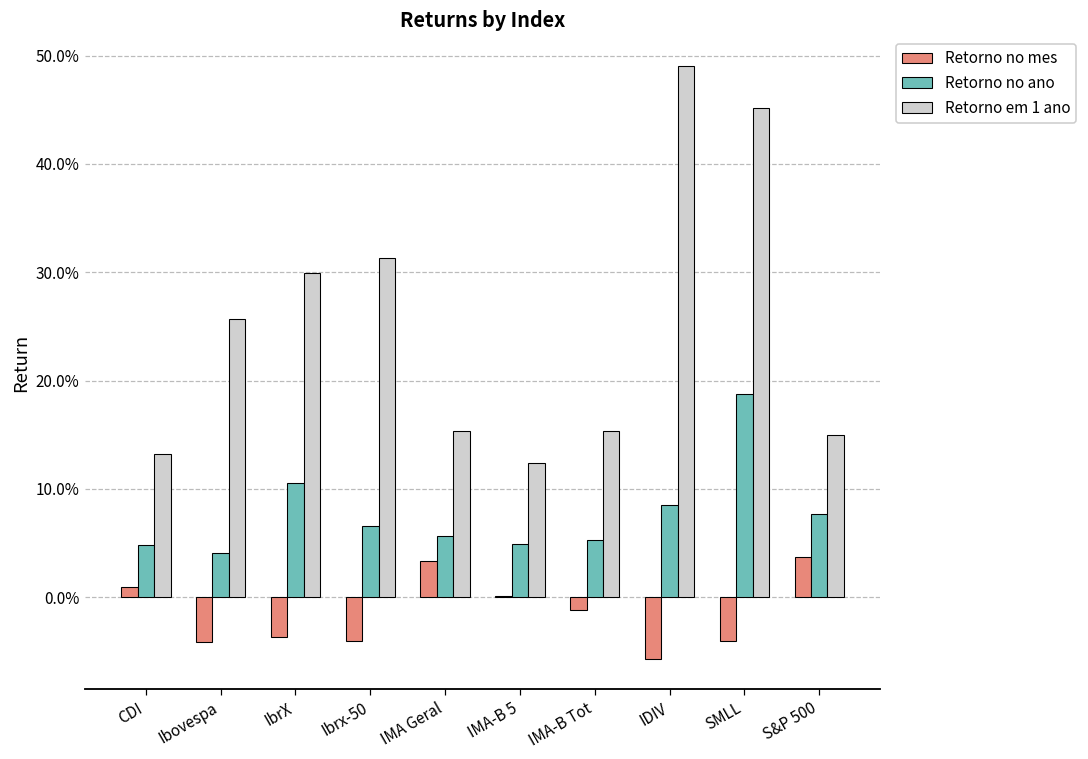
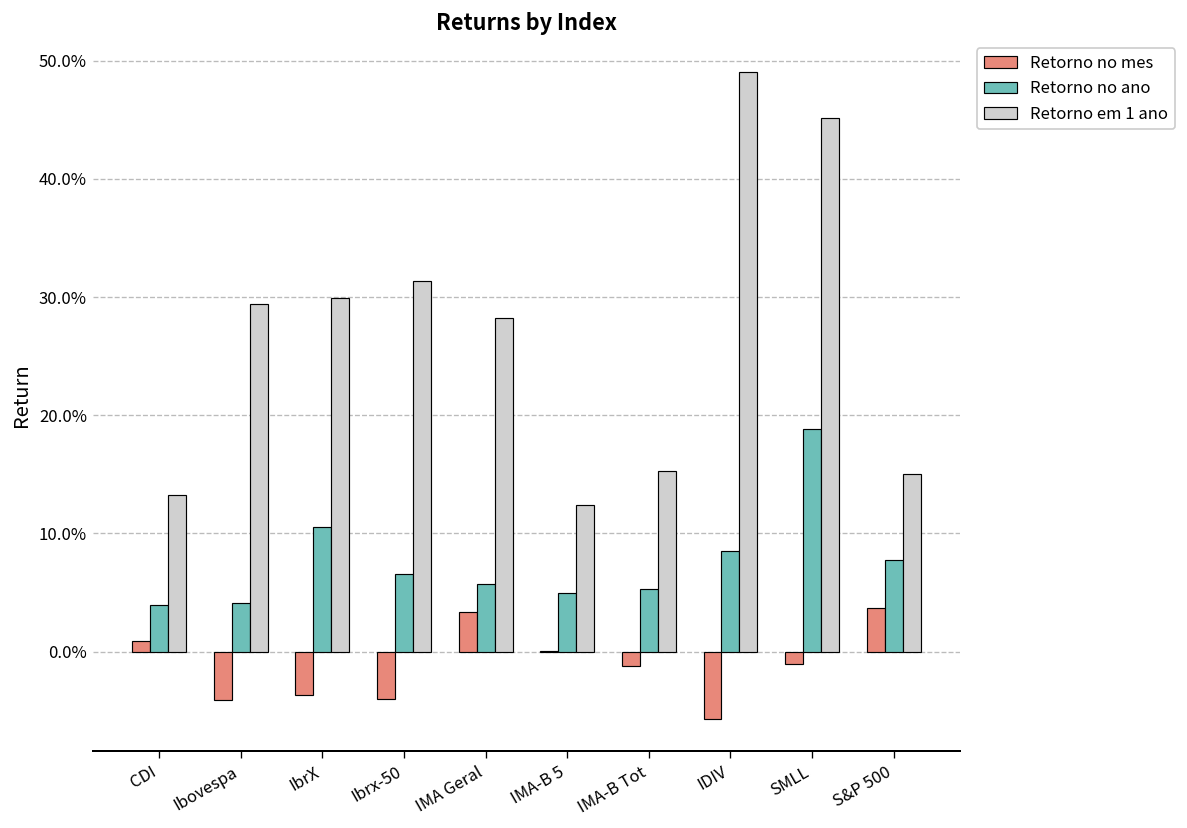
  {
    "Retorno no mes": {
      "CDI": "1%",
      "Ibovespa": "-4%",
      "IbrX": "-4%",
      "Ibrx-50": "-4%",
      "IMA Geral": "3%",
      "IMA-B Tot": "-1%",
      "IDIV": "-6%",
-     "SMLL": "-4%",
+     "SMLL": "-1%",
      "S&P 500": "4%"
    },
    "Retorno no ano": {
-     "CDI": "5%",
+     "CDI": "4%",
      "Ibovespa": "4%",
      "IbrX": "11%",
      "Ibrx-50": "7%",
      "IMA Geral": "6%",
      "IMA-B 5": "5%",
      "IMA-B Tot": "5%",
      "IDIV": "9%",
      "SMLL": "19%",
      "S&P 500": "8%"
    },
    "Retorno em 1 ano": {
      "CDI": "13%",
-     "Ibovespa": "26%",
+     "Ibovespa": "29%",
      "IbrX": "30%",
      "Ibrx-50": "31%",
-     "IMA Geral": "15%",
+     "IMA Geral": "28%",
      "IMA-B 5": "12%",
      "IMA-B Tot": "15%",
      "IDIV": "49%",
      "SMLL": "45%",
      "S&P 500": "15%"
    }
  }
